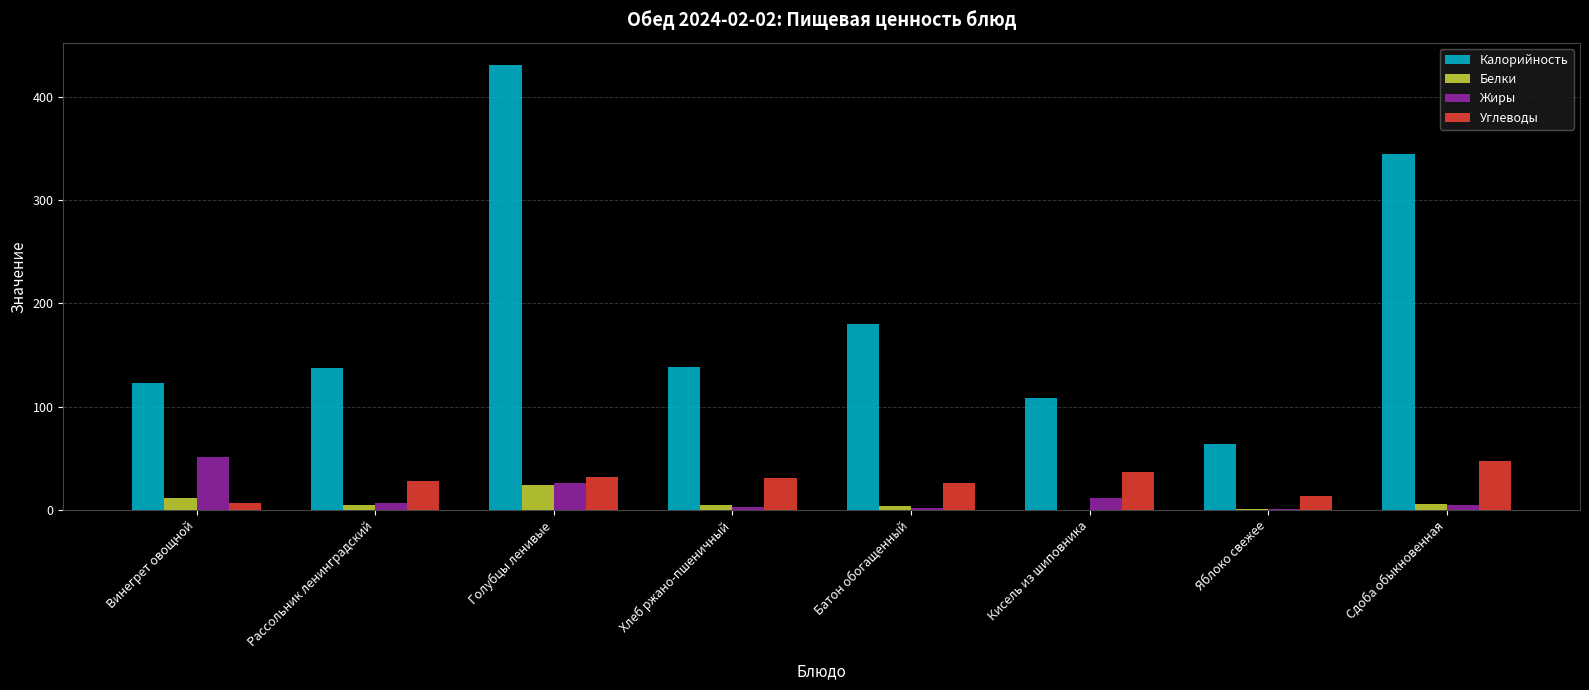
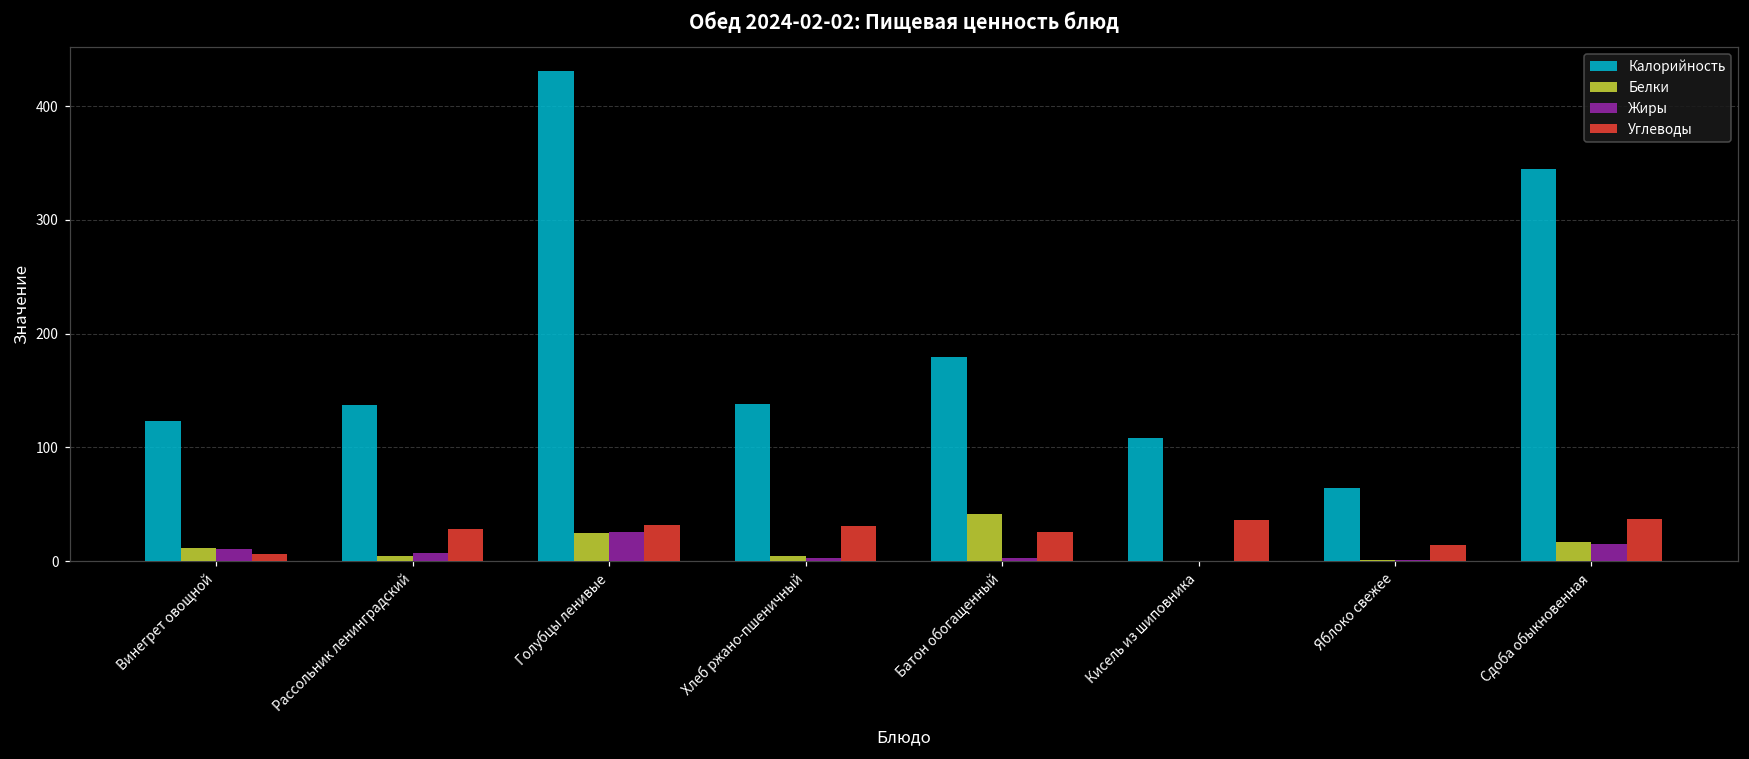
  {
    "Калорийность": {
      "Винегрет овощной": 123,
      "Рассольник ленинградский": 137,
      "Голубцы ленивые": 431,
      "Хлеб ржано-пшеничный": 138,
      "Батон обогащенный": 180,
      "Кисель из шиповника": 108,
      "Яблоко свежее": 64,
      "Сдоба обыкновенная": 345
    },
    "Белки": {
      "Винегрет овощной": 12,
      "Рассольник ленинградский": 5,
      "Голубцы ленивые": 25,
      "Хлеб ржано-пшеничный": 5,
-     "Батон обогащенный": 4,
-     "Сдоба обыкновенная": 6
+     "Батон обогащенный": 42,
+     "Сдоба обыкновенная": 17
    },
    "Жиры": {
-     "Винегрет овощной": 51,
+     "Винегрет овощной": 10,
      "Рассольник ленинградский": 7,
      "Голубцы ленивые": 26,
      "Хлеб ржано-пшеничный": 3,
-     "Кисель из шиповника": 11,
-     "Сдоба обыкновенная": 5
+     "Кисель из шиповника": 0,
+     "Сдоба обыкновенная": 15
    },
    "Углеводы": {
      "Винегрет овощной": 7,
      "Рассольник ленинградский": 28,
      "Голубцы ленивые": 32,
      "Хлеб ржано-пшеничный": 31,
      "Батон обогащенный": 26,
      "Кисель из шиповника": 36,
      "Яблоко свежее": 14,
-     "Сдоба обыкновенная": 47
+     "Сдоба обыкновенная": 37
    }
  }
